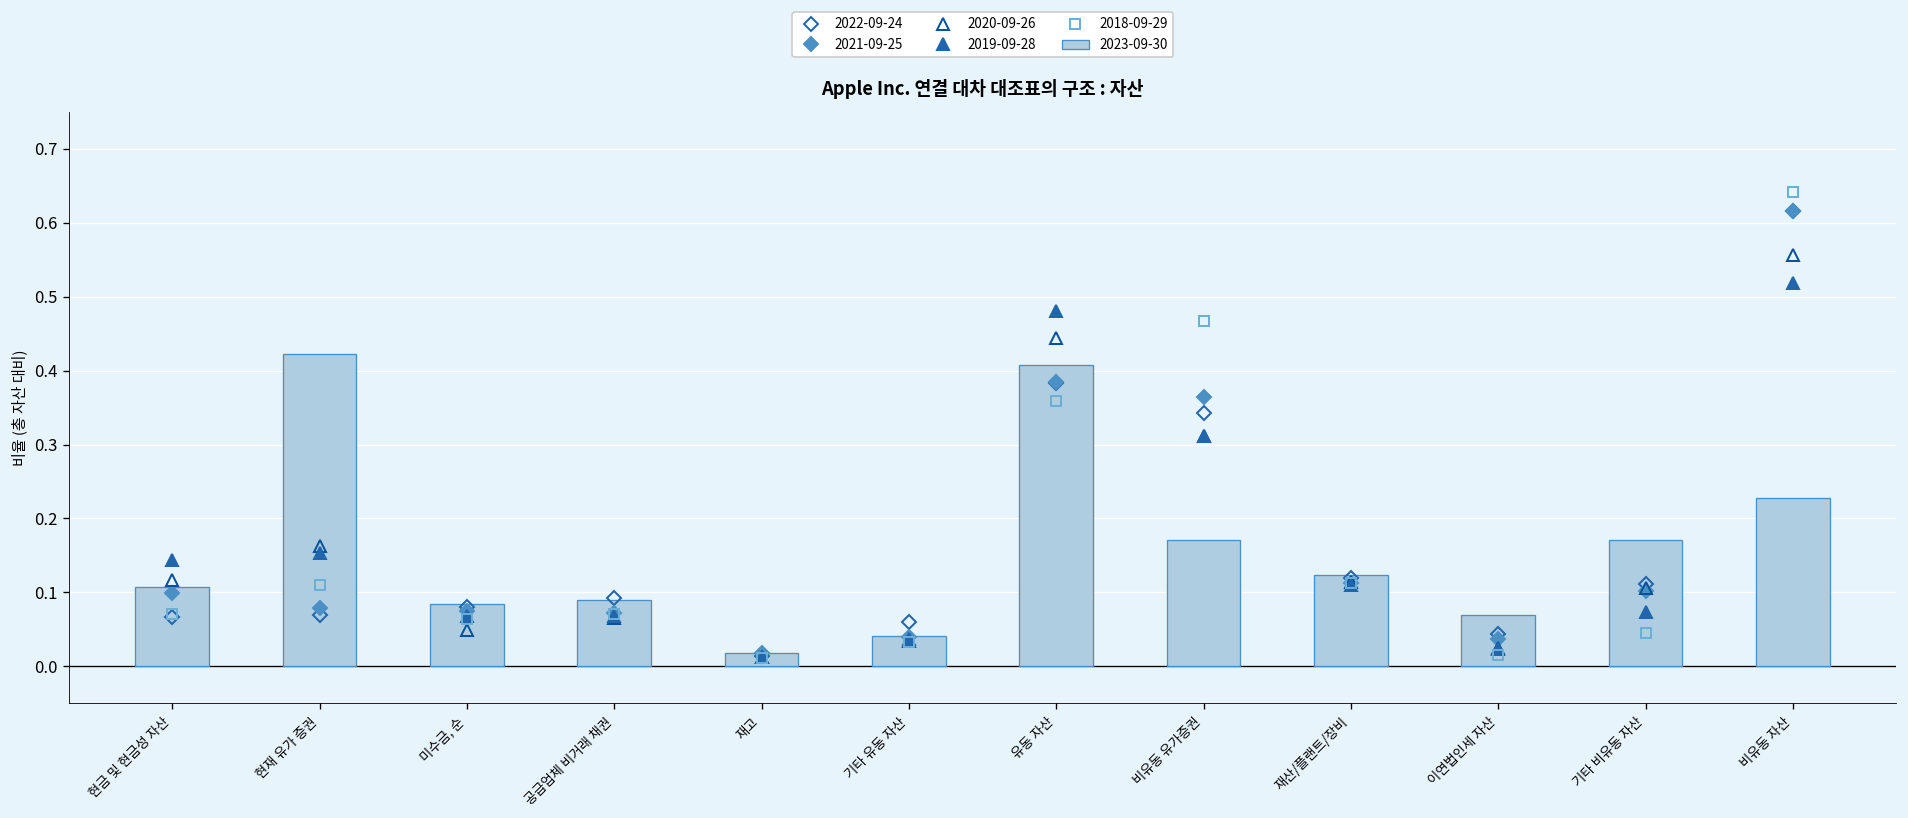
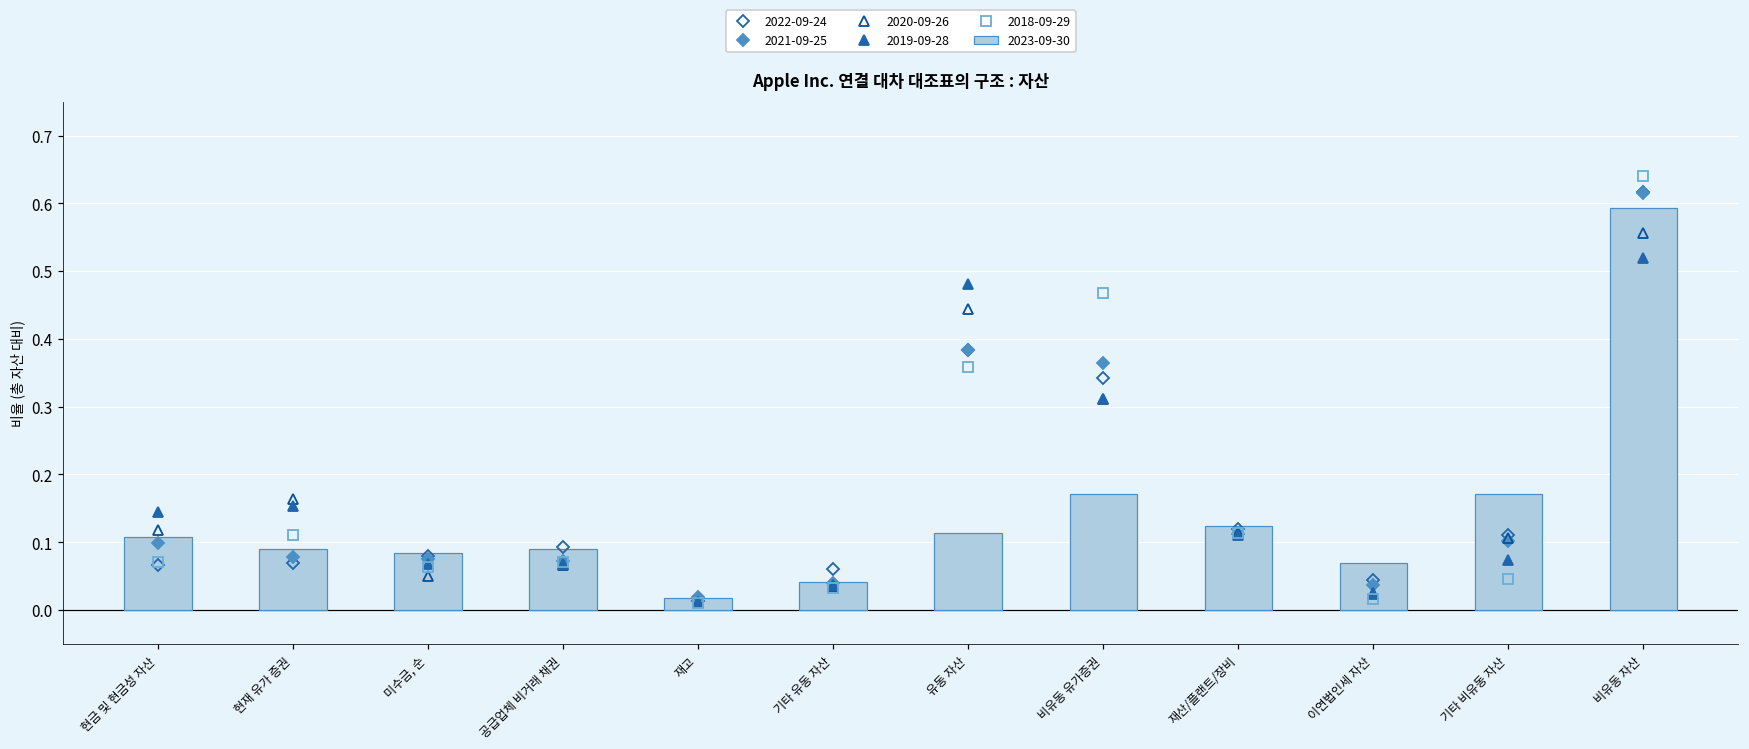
  {
    "2023-09-30": {
      "현금 및 현금성 자산": 0.11,
-     "현재 유가 증권": 0.42,
+     "현재 유가 증권": 0.09,
      "미수금, 순": 0.08,
      "공급업체 비거래 채권": 0.09,
      "재고": 0.02,
      "기타 유동 자산": 0.04,
-     "유동 자산": 0.41,
+     "유동 자산": 0.11,
      "비유동 유가증권": 0.17,
      "재산/플랜트/장비": 0.12,
      "이연법인세 자산": 0.07,
      "기타 비유동 자산": 0.17,
-     "비유동 자산": 0.23
+     "비유동 자산": 0.59
    }
  }
